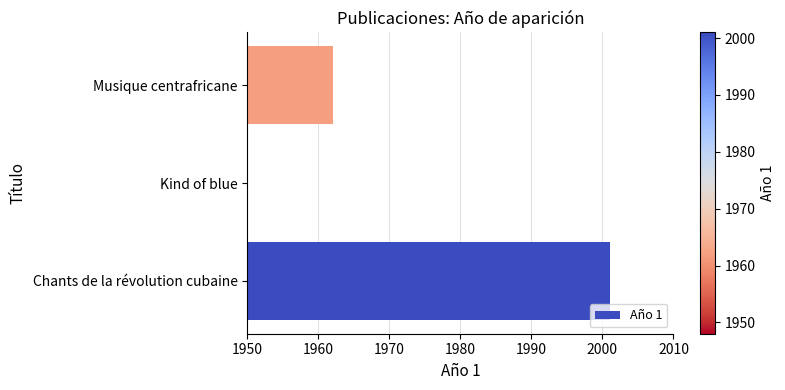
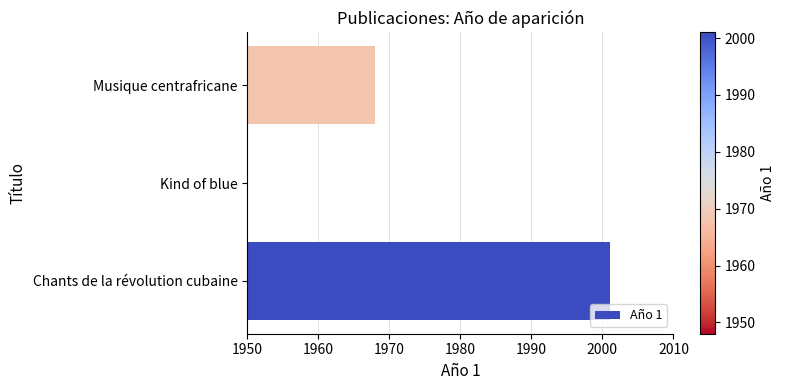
  {
-   "Musique centrafricane": 1962,
+   "Musique centrafricane": 1968,
    "Chants de la révolution cubaine": 2001
  }
